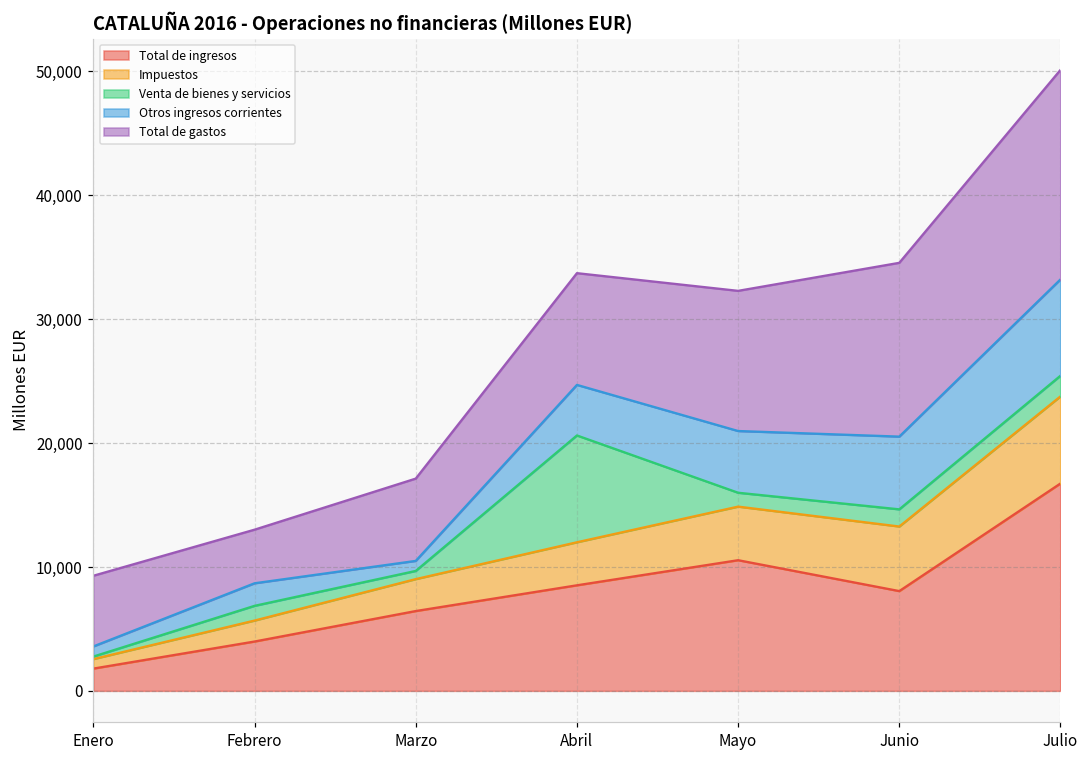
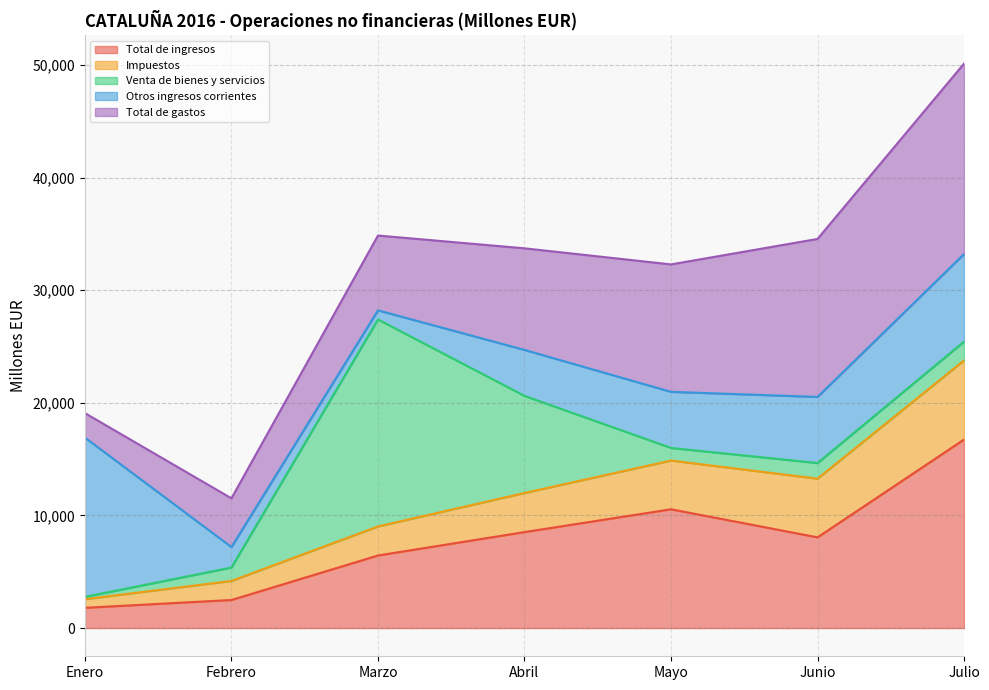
  {
    "Total de ingresos": {
      "Enero": "1,800",
-     "Febrero": "4,000",
+     "Febrero": "2,500",
      "Marzo": "6,400",
      "Abril": "8,500",
      "Mayo": "10,500",
      "Junio": "8,100",
      "Julio": "16,700"
    },
    "Impuestos": {
      "Febrero": "1,700",
      "Marzo": "2,600",
      "Abril": "3,500",
      "Mayo": "4,300",
      "Junio": "5,200",
      "Julio": "7,000"
    },
    "Venta de bienes y servicios": {
      "Febrero": "1,200",
-     "Marzo": "700",
+     "Marzo": "18,400",
      "Abril": "8,600",
      "Mayo": "1,100",
      "Junio": "1,400",
      "Julio": "1,700"
    },
    "Otros ingresos corrientes": {
-     "Enero": "800",
+     "Enero": "14,100",
      "Febrero": "1,800",
      "Marzo": "800",
      "Abril": "4,100",
      "Mayo": "5,000",
      "Junio": "5,900",
      "Julio": "7,800"
    },
    "Total de gastos": {
-     "Enero": "5,700",
+     "Enero": "2,200",
      "Febrero": "4,300",
      "Marzo": "6,600",
      "Abril": "9,000",
      "Mayo": "11,300",
      "Junio": "14,000",
      "Julio": "16,900"
    }
  }
